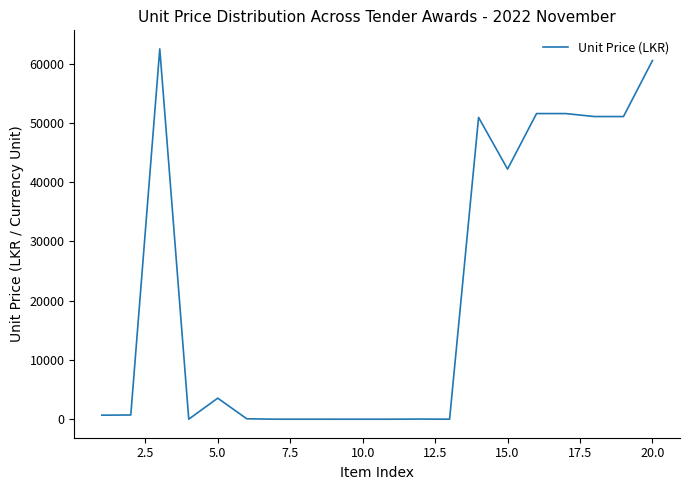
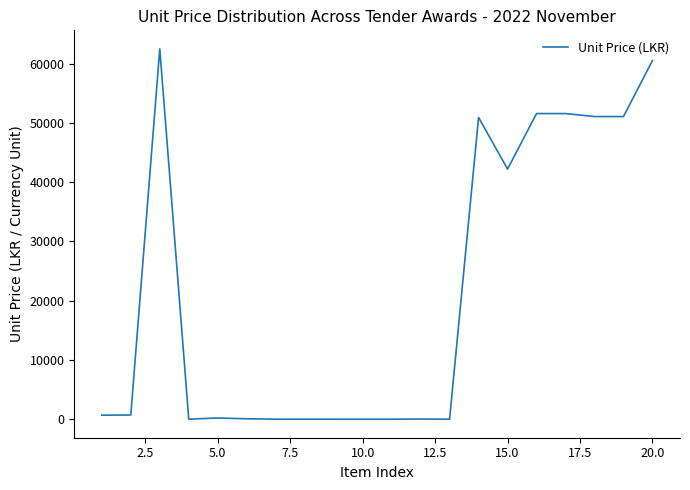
  {
-   "5.0": 4000,
+   "5.0": 0,
    "10.0": 0,
    "15.0": 42000,
    "20.0": 61000
  }
